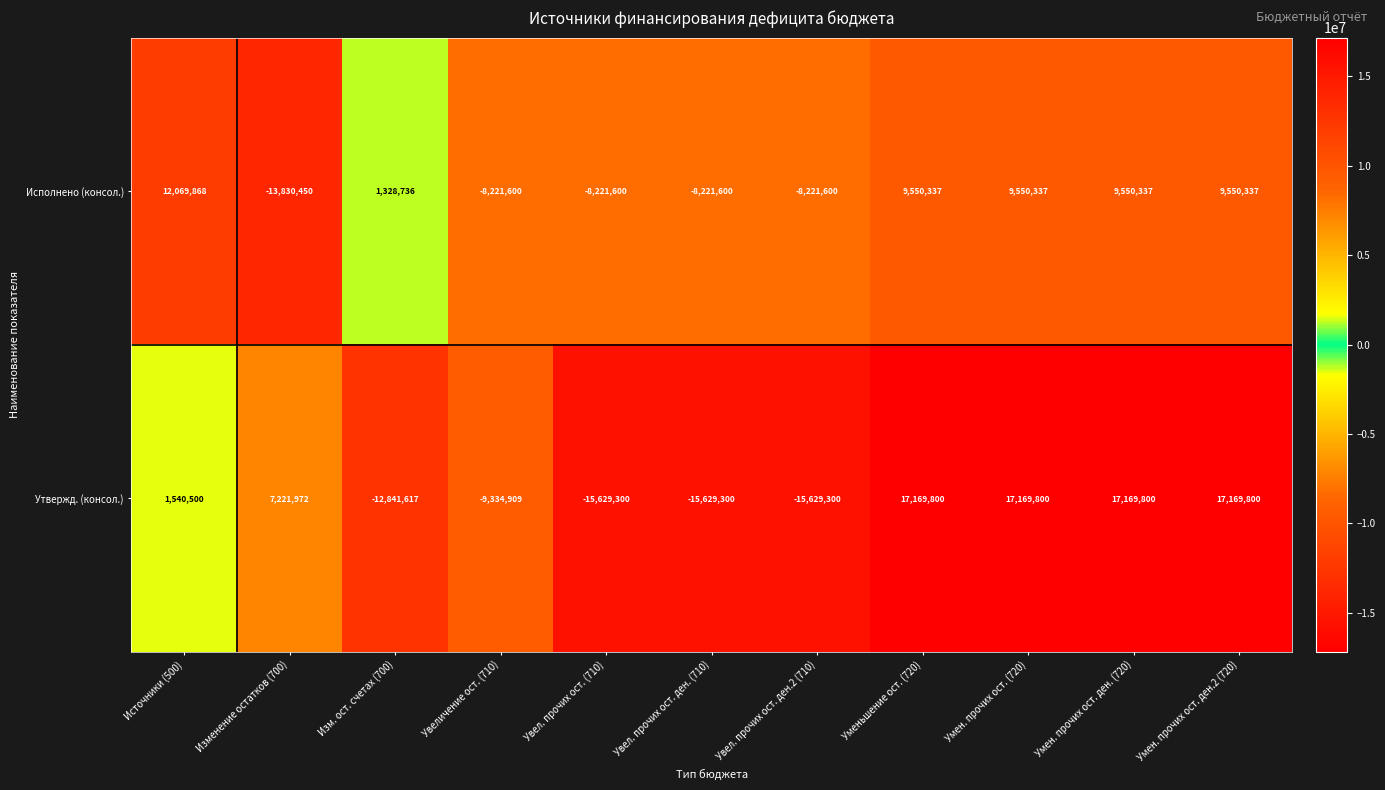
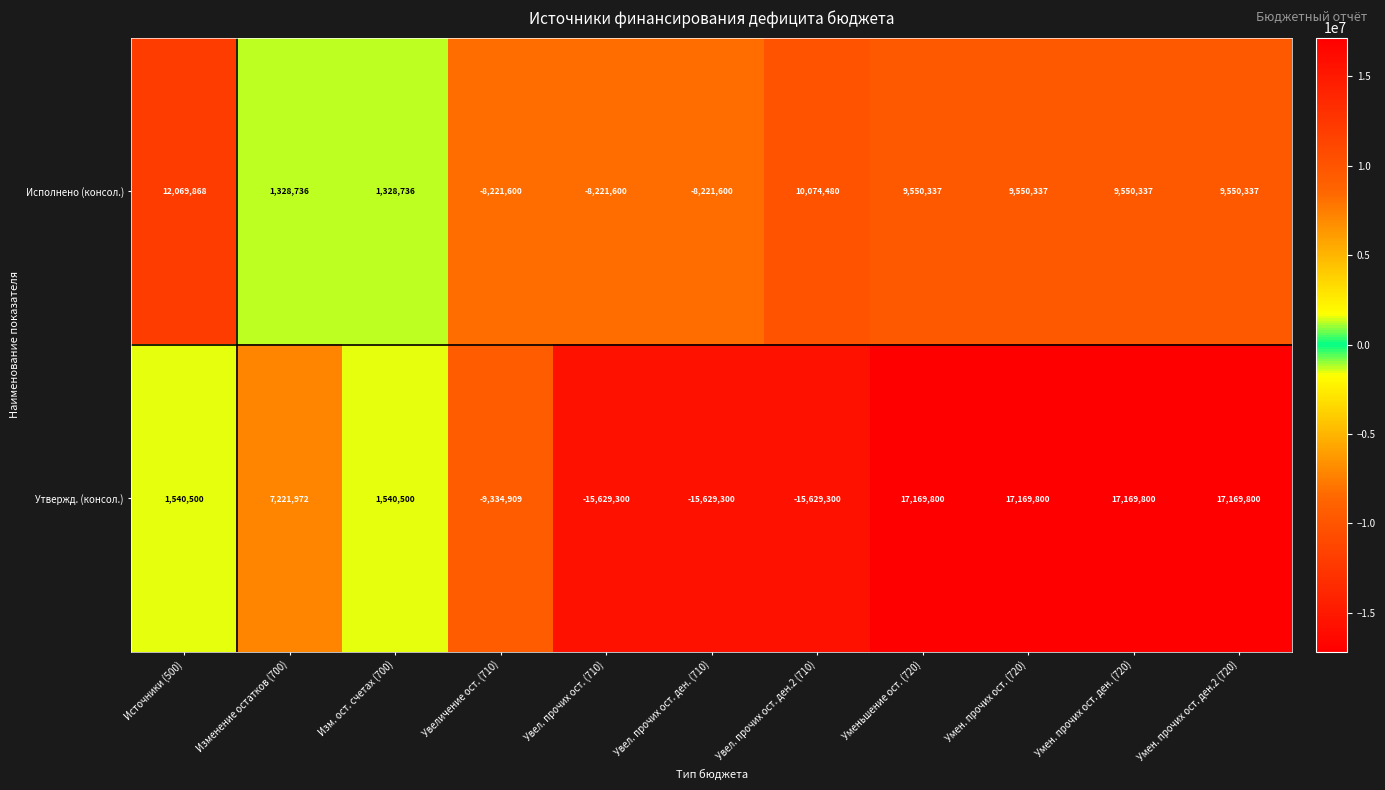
  {
    "Исполнено (консол.)": {
      "Источники (500)": "12,069,868",
-     "Изменение остатков (700)": "-13,830,450",
+     "Изменение остатков (700)": "1,328,736",
      "Изм. ост. счетах (700)": "1,328,736",
      "Увеличение ост. (710)": "-8,221,600",
      "Увел. прочих ост. (710)": "-8,221,600",
      "Увел. прочих ост. ден. (710)": "-8,221,600",
-     "Увел. прочих ост. ден.2 (710)": "-8,221,600",
+     "Увел. прочих ост. ден.2 (710)": "10,074,480",
      "Уменьшение ост. (720)": "9,550,337",
      "Умен. прочих ост. (720)": "9,550,337",
      "Умен. прочих ост. ден. (720)": "9,550,337",
      "Умен. прочих ост. ден.2 (720)": "9,550,337"
    },
    "Утвержд. (консол.)": {
      "Источники (500)": "1,540,500",
      "Изменение остатков (700)": "7,221,972",
-     "Изм. ост. счетах (700)": "-12,841,617",
+     "Изм. ост. счетах (700)": "1,540,500",
      "Увеличение ост. (710)": "-9,334,909",
      "Увел. прочих ост. (710)": "-15,629,300",
      "Увел. прочих ост. ден. (710)": "-15,629,300",
      "Увел. прочих ост. ден.2 (710)": "-15,629,300",
      "Уменьшение ост. (720)": "17,169,800",
      "Умен. прочих ост. (720)": "17,169,800",
      "Умен. прочих ост. ден. (720)": "17,169,800",
      "Умен. прочих ост. ден.2 (720)": "17,169,800"
    }
  }
